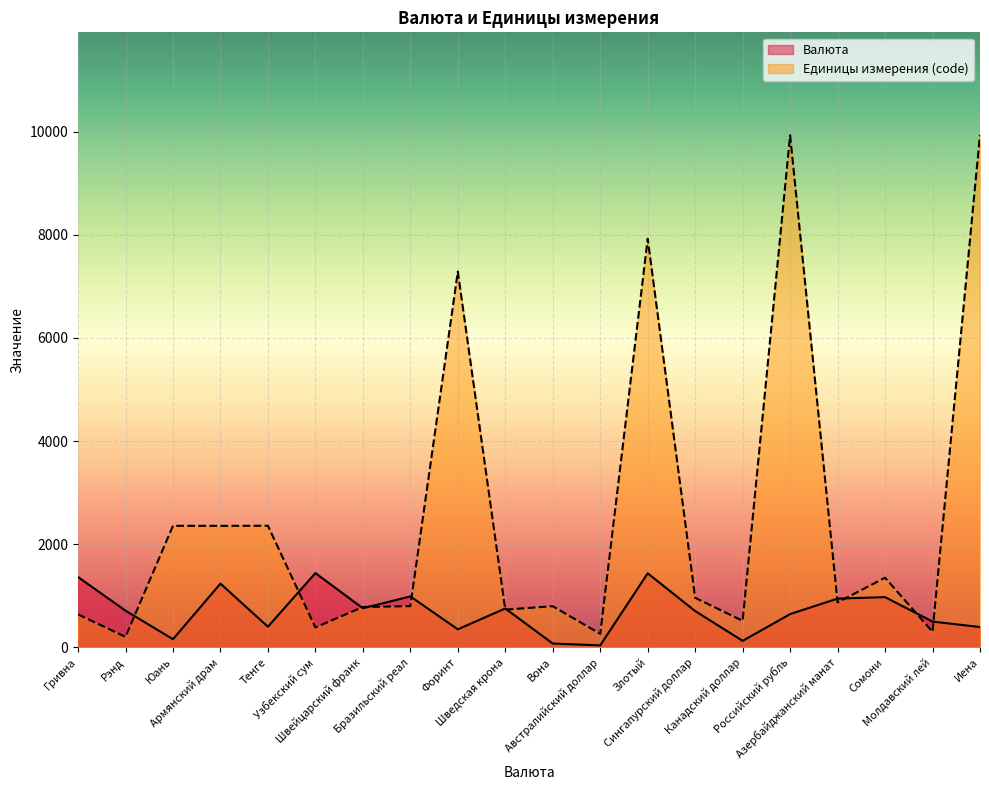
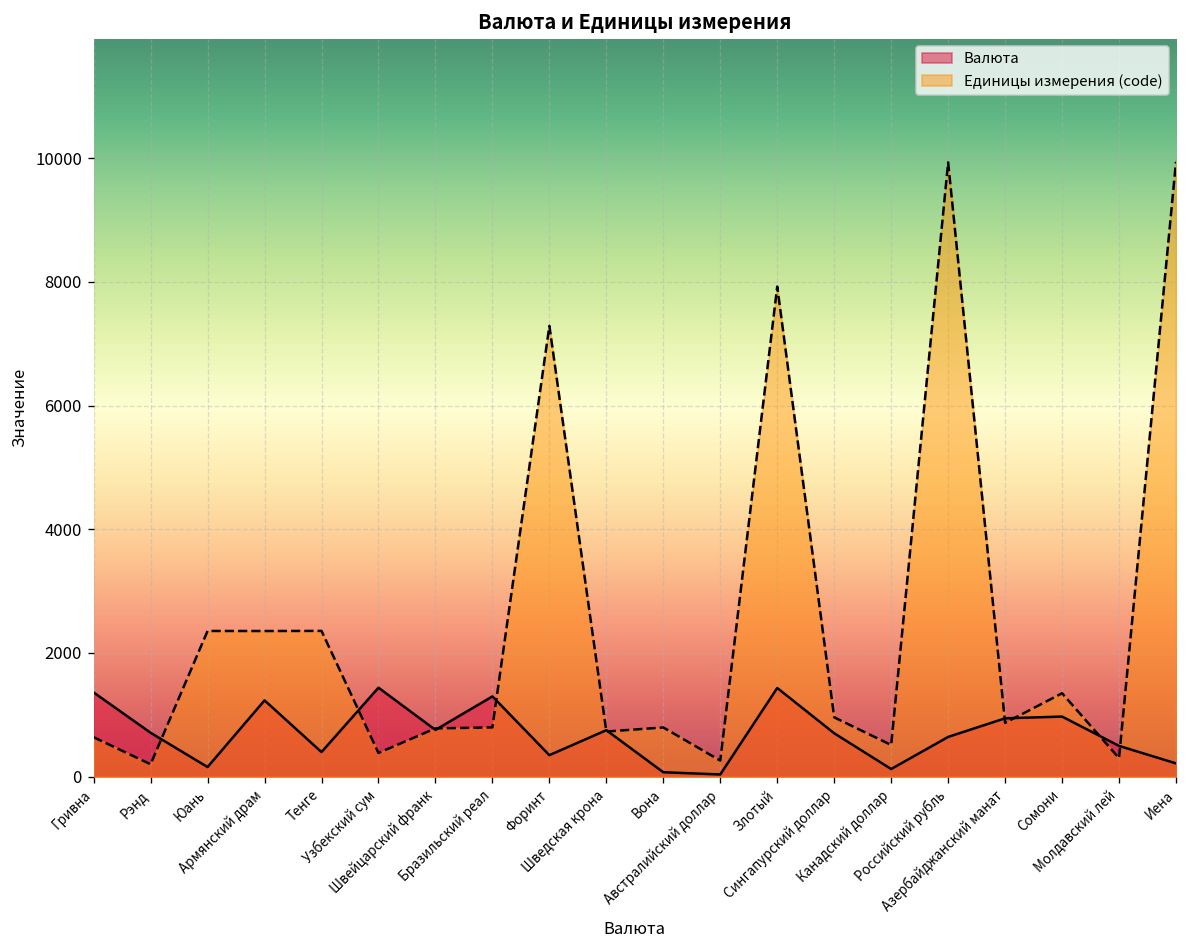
  {
    "Валюта": {
      "Гривна": 1400,
      "Рэнд": 700,
      "Юань": 200,
      "Армянский драм": 1200,
      "Тенге": 400,
      "Узбекский сум": 1400,
-     "Бразильский реал": 1000,
+     "Бразильский реал": 1300,
      "Форинт": 300,
      "Вона": 100,
      "Австралийский доллар": 0,
      "Злотый": 1400,
      "Сингапурский доллар": 700,
      "Канадский доллар": 100,
      "Российский рубль": 600,
      "Азербайджанский манат": 900,
      "Сомони": 1000,
      "Молдавский лей": 500,
-     "Иена": 400
+     "Иена": 200
    },
    "Единицы измерения (code)": {
      "Гривна": 600,
      "Рэнд": 200,
      "Юань": 2400,
      "Армянский драм": 2400,
      "Тенге": 2400,
      "Узбекский сум": 400,
      "Бразильский реал": 800,
      "Форинт": 7300,
      "Вона": 800,
      "Австралийский доллар": 300,
      "Злотый": 7900,
      "Сингапурский доллар": 1000,
      "Канадский доллар": 500,
      "Российский рубль": 9900,
      "Азербайджанский манат": 900,
      "Сомони": 1300,
      "Молдавский лей": 300,
      "Иена": 9900
    }
  }
